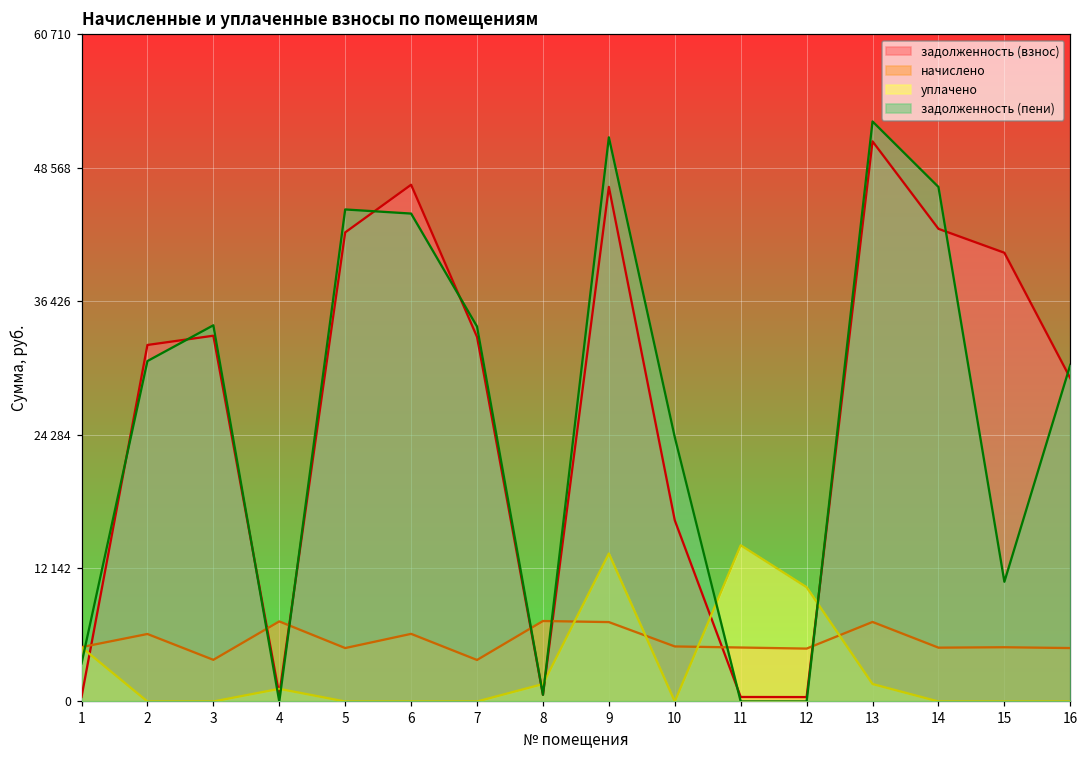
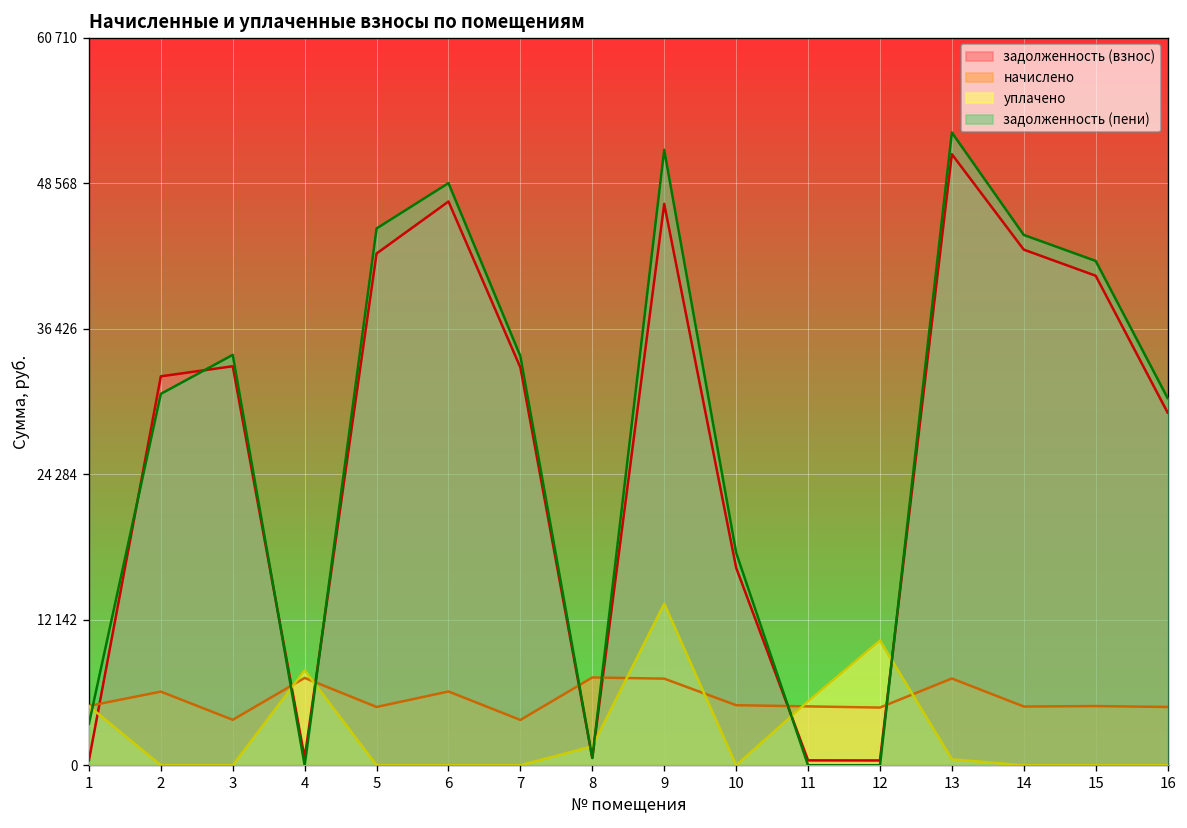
  {
    "уплачено": {
      "2": 0,
      "3": 0,
-     "4": 1000,
+     "4": 8000,
      "5": 0,
      "6": 0,
      "7": 0,
      "8": 2000,
      "9": 13000,
      "10": 0,
-     "11": 14000,
+     "11": 5000,
      "12": 10000,
-     "13": 2000,
+     "13": 1000,
      "14": 0,
      "15": 0,
      "16": 0
    },
    "задолженность (пени)": {
      "1": 3000,
      "2": 31000,
      "3": 34000,
      "4": 0,
      "5": 45000,
-     "6": 44000,
+     "6": 49000,
      "7": 34000,
      "9": 51000,
-     "10": 24000,
+     "10": 18000,
      "11": 0,
      "12": 0,
      "13": 53000,
-     "14": 47000,
-     "15": 11000,
+     "14": 44000,
+     "15": 42000,
      "16": 31000
    }
  }
